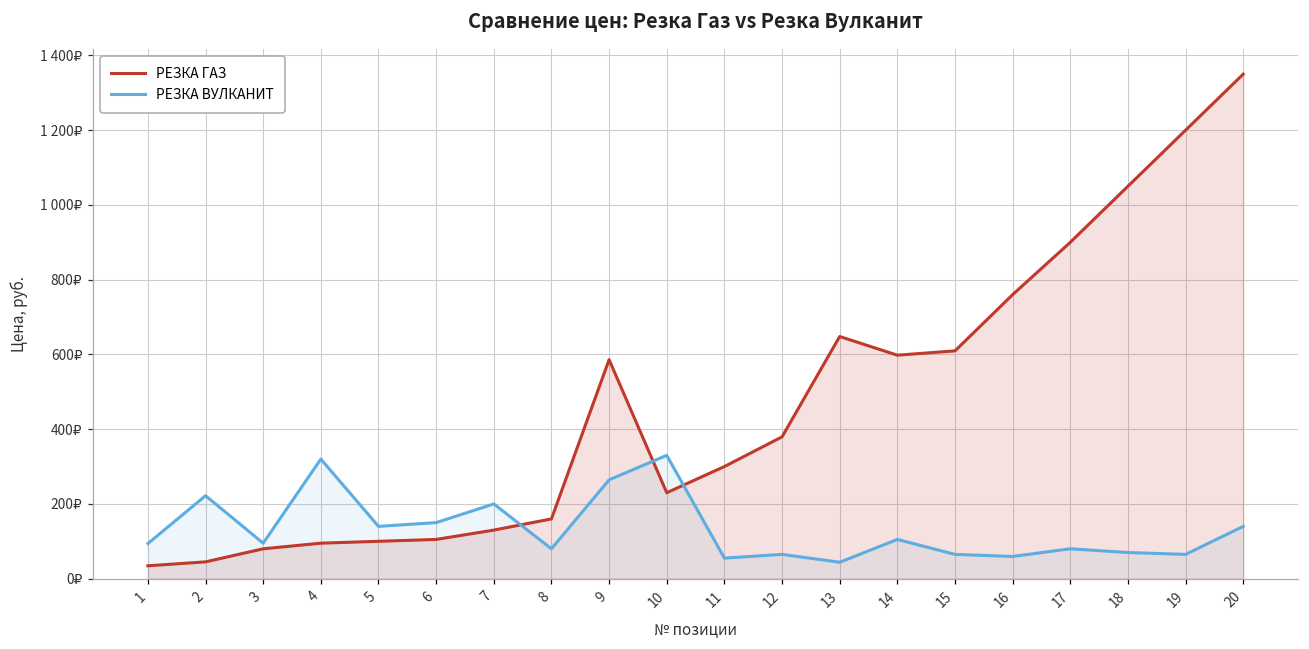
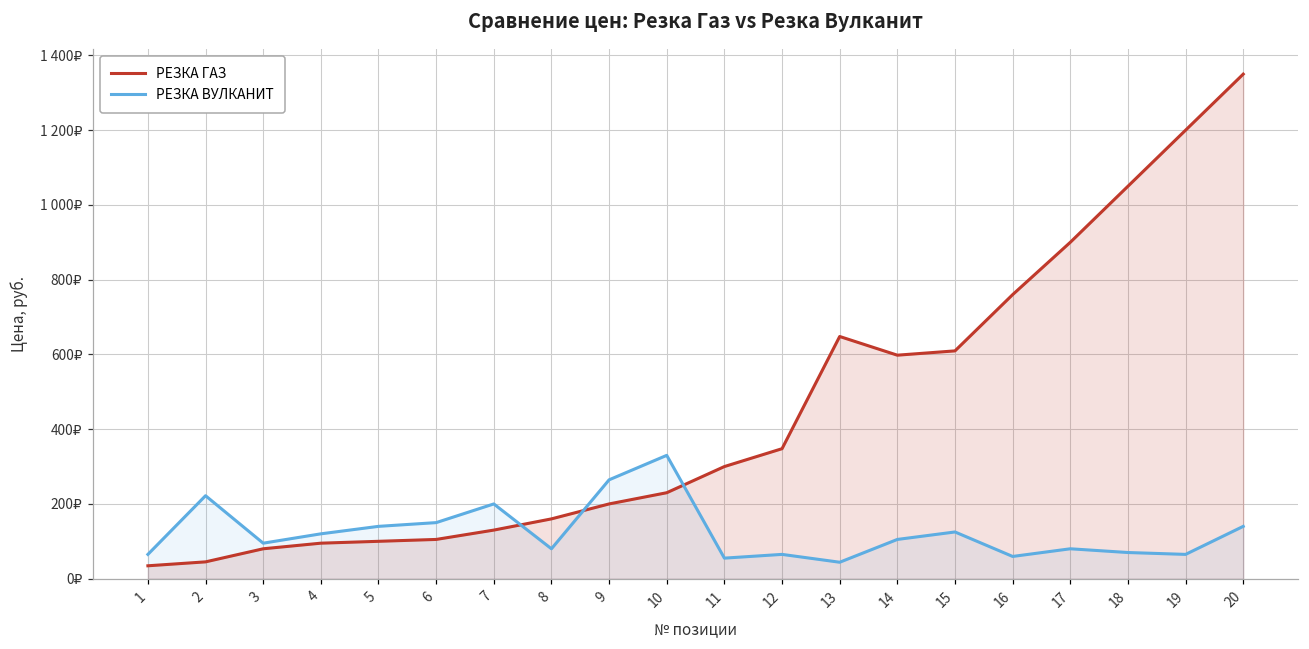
  {
    "РЕЗКА ГАЗ": {
      "1": "30₽",
      "2": "50₽",
      "3": "80₽",
      "4": "100₽",
      "5": "100₽",
      "6": "110₽",
      "7": "130₽",
      "8": "160₽",
-     "9": "590₽",
+     "9": "200₽",
      "10": "230₽",
      "11": "300₽",
-     "12": "380₽",
+     "12": "350₽",
      "13": "650₽",
      "14": "600₽",
      "15": "610₽",
      "16": "760₽",
      "17": "900₽",
      "18": "1050₽",
      "19": "1200₽",
      "20": "1350₽"
    },
    "РЕЗКА ВУЛКАНИТ": {
-     "1": "90₽",
+     "1": "70₽",
      "2": "220₽",
      "3": "100₽",
-     "4": "320₽",
+     "4": "120₽",
      "5": "140₽",
      "6": "150₽",
      "7": "200₽",
      "8": "80₽",
      "9": "260₽",
      "10": "330₽",
      "11": "60₽",
      "12": "70₽",
      "13": "40₽",
      "14": "110₽",
-     "15": "70₽",
+     "15": "130₽",
      "16": "60₽",
      "17": "80₽",
      "18": "70₽",
      "19": "70₽",
      "20": "140₽"
    }
  }
